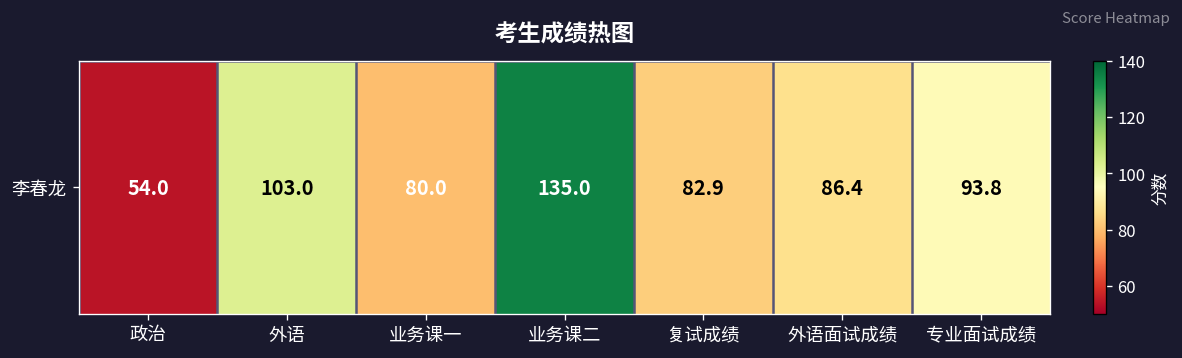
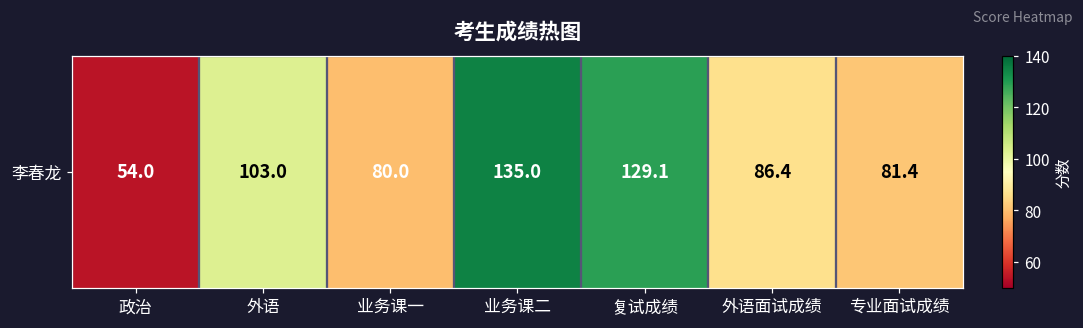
  {
    "李春龙": {
      "政治": 54.0,
      "外语": 103.0,
      "业务课一": 80.0,
      "业务课二": 135.0,
-     "复试成绩": 82.9,
+     "复试成绩": 129.1,
      "外语面试成绩": 86.4,
-     "专业面试成绩": 93.8
+     "专业面试成绩": 81.4
    }
  }
